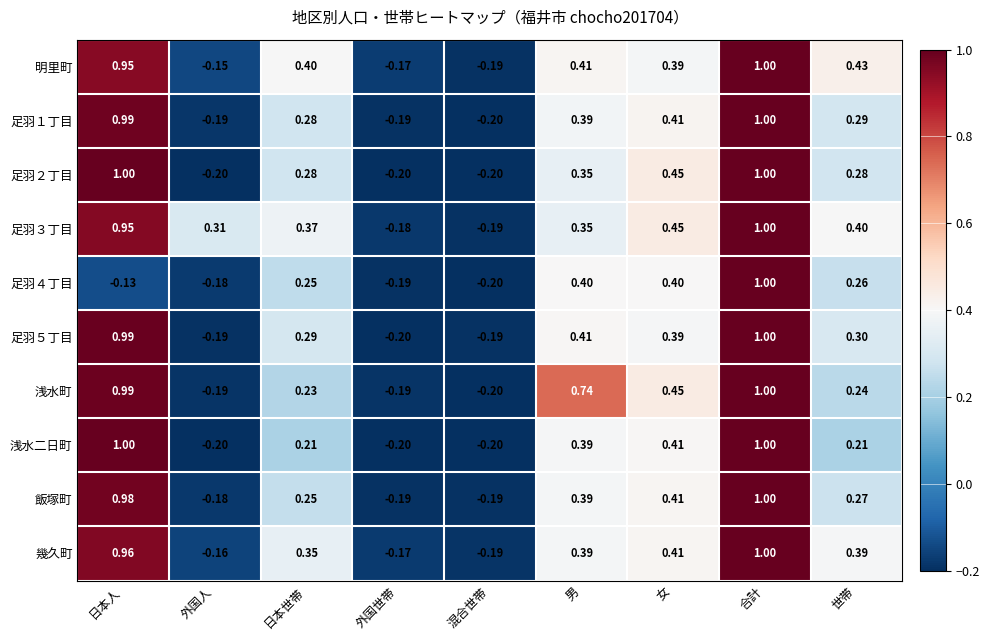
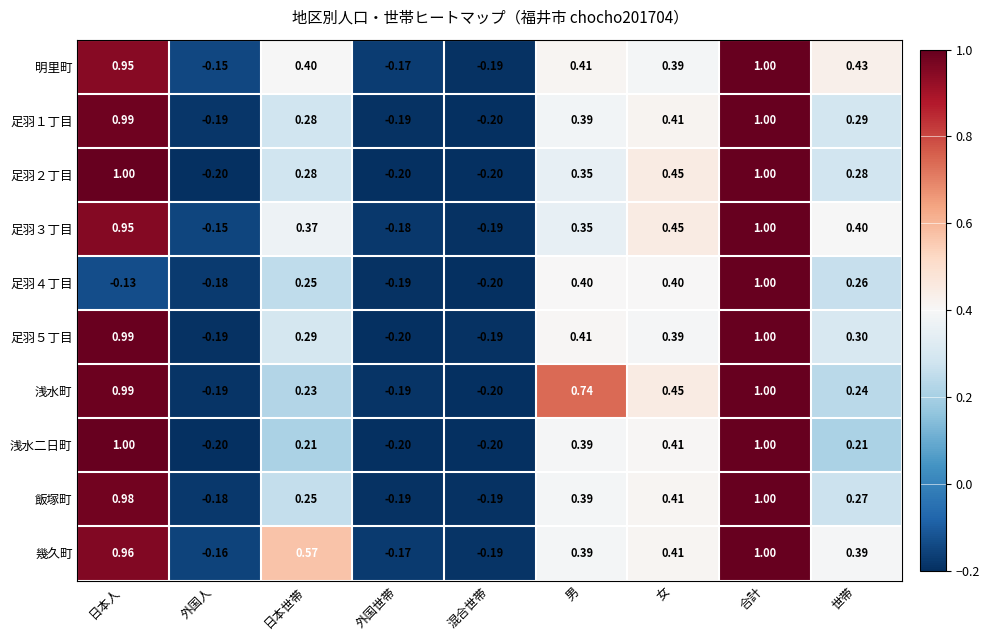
  {
    "明里町": {
      "日本人": 0.95,
      "外国人": -0.15,
      "日本世帯": 0.40,
      "外国世帯": -0.17,
      "混合世帯": -0.19,
      "男": 0.41,
      "女": 0.39,
      "合計": 1.00,
      "世帯": 0.43
    },
    "足羽１丁目": {
      "日本人": 0.99,
      "外国人": -0.19,
      "日本世帯": 0.28,
      "外国世帯": -0.19,
      "混合世帯": -0.20,
      "男": 0.39,
      "女": 0.41,
      "合計": 1.00,
      "世帯": 0.29
    },
    "足羽２丁目": {
      "日本人": 1.00,
      "外国人": -0.20,
      "日本世帯": 0.28,
      "外国世帯": -0.20,
      "混合世帯": -0.20,
      "男": 0.35,
      "女": 0.45,
      "合計": 1.00,
      "世帯": 0.28
    },
    "足羽３丁目": {
      "日本人": 0.95,
-     "外国人": 0.31,
+     "外国人": -0.15,
      "日本世帯": 0.37,
      "外国世帯": -0.18,
      "混合世帯": -0.19,
      "男": 0.35,
      "女": 0.45,
      "合計": 1.00,
      "世帯": 0.40
    },
    "足羽４丁目": {
      "日本人": -0.13,
      "外国人": -0.18,
      "日本世帯": 0.25,
      "外国世帯": -0.19,
      "混合世帯": -0.20,
      "男": 0.40,
      "女": 0.40,
      "合計": 1.00,
      "世帯": 0.26
    },
    "足羽５丁目": {
      "日本人": 0.99,
      "外国人": -0.19,
      "日本世帯": 0.29,
      "外国世帯": -0.20,
      "混合世帯": -0.19,
      "男": 0.41,
      "女": 0.39,
      "合計": 1.00,
      "世帯": 0.30
    },
    "浅水町": {
      "日本人": 0.99,
      "外国人": -0.19,
      "日本世帯": 0.23,
      "外国世帯": -0.19,
      "混合世帯": -0.20,
      "男": 0.74,
      "女": 0.45,
      "合計": 1.00,
      "世帯": 0.24
    },
    "浅水二日町": {
      "日本人": 1.00,
      "外国人": -0.20,
      "日本世帯": 0.21,
      "外国世帯": -0.20,
      "混合世帯": -0.20,
      "男": 0.39,
      "女": 0.41,
      "合計": 1.00,
      "世帯": 0.21
    },
    "飯塚町": {
      "日本人": 0.98,
      "外国人": -0.18,
      "日本世帯": 0.25,
      "外国世帯": -0.19,
      "混合世帯": -0.19,
      "男": 0.39,
      "女": 0.41,
      "合計": 1.00,
      "世帯": 0.27
    },
    "幾久町": {
      "日本人": 0.96,
      "外国人": -0.16,
-     "日本世帯": 0.35,
+     "日本世帯": 0.57,
      "外国世帯": -0.17,
      "混合世帯": -0.19,
      "男": 0.39,
      "女": 0.41,
      "合計": 1.00,
      "世帯": 0.39
    }
  }
